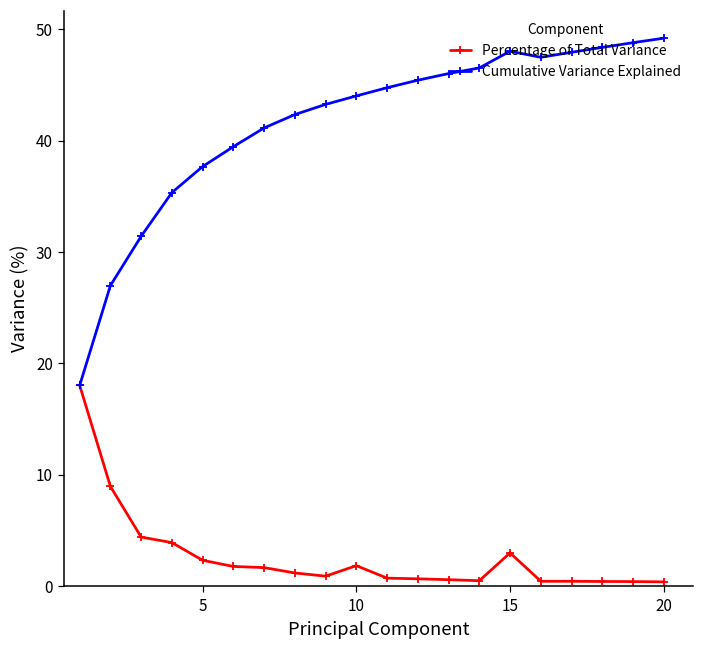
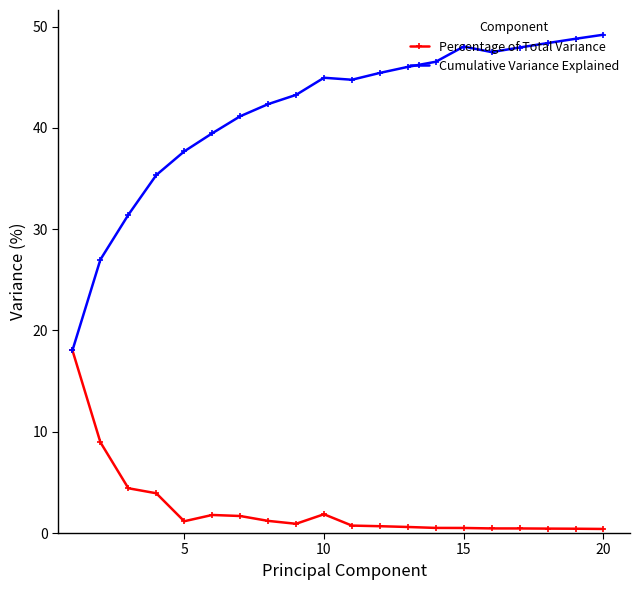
  {
    "Percentage of Total Variance": {
-     "5": 2.3,
+     "5": 1.2,
      "10": 1.9,
-     "15": 3.0,
+     "15": 0.5,
      "20": 0.4
    },
    "Cumulative Variance Explained": {
      "5": 37.7,
-     "10": 44.0,
+     "10": 44.9,
      "15": 48.0,
      "20": 49.2
    }
  }
